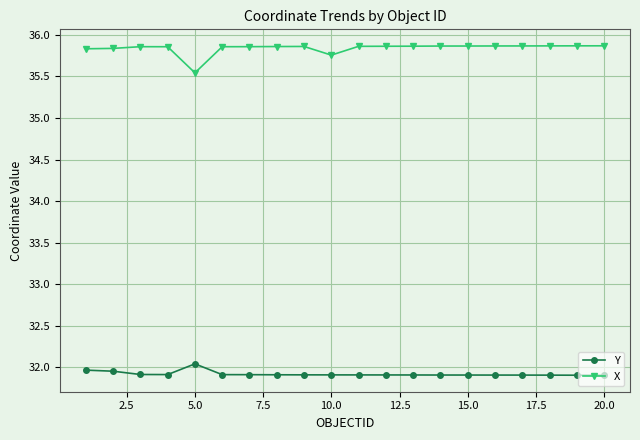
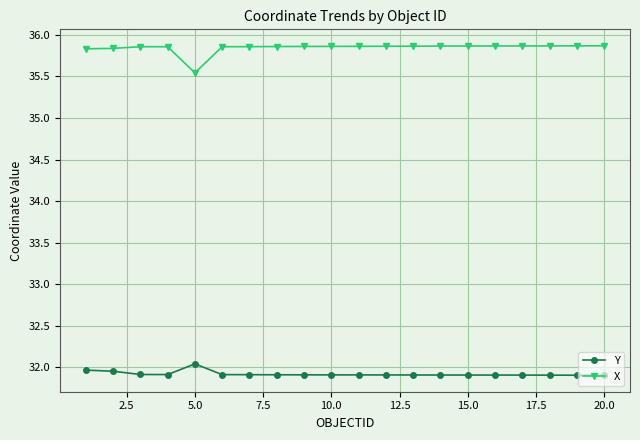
  {
    "Y": {
      "5.0": 32.0,
      "10.0": 31.9,
      "15.0": 31.9
    },
    "X": {
      "5.0": 35.5,
-     "10.0": 35.8,
+     "10.0": 35.9,
      "15.0": 35.9,
      "20.0": 35.9
    }
  }
